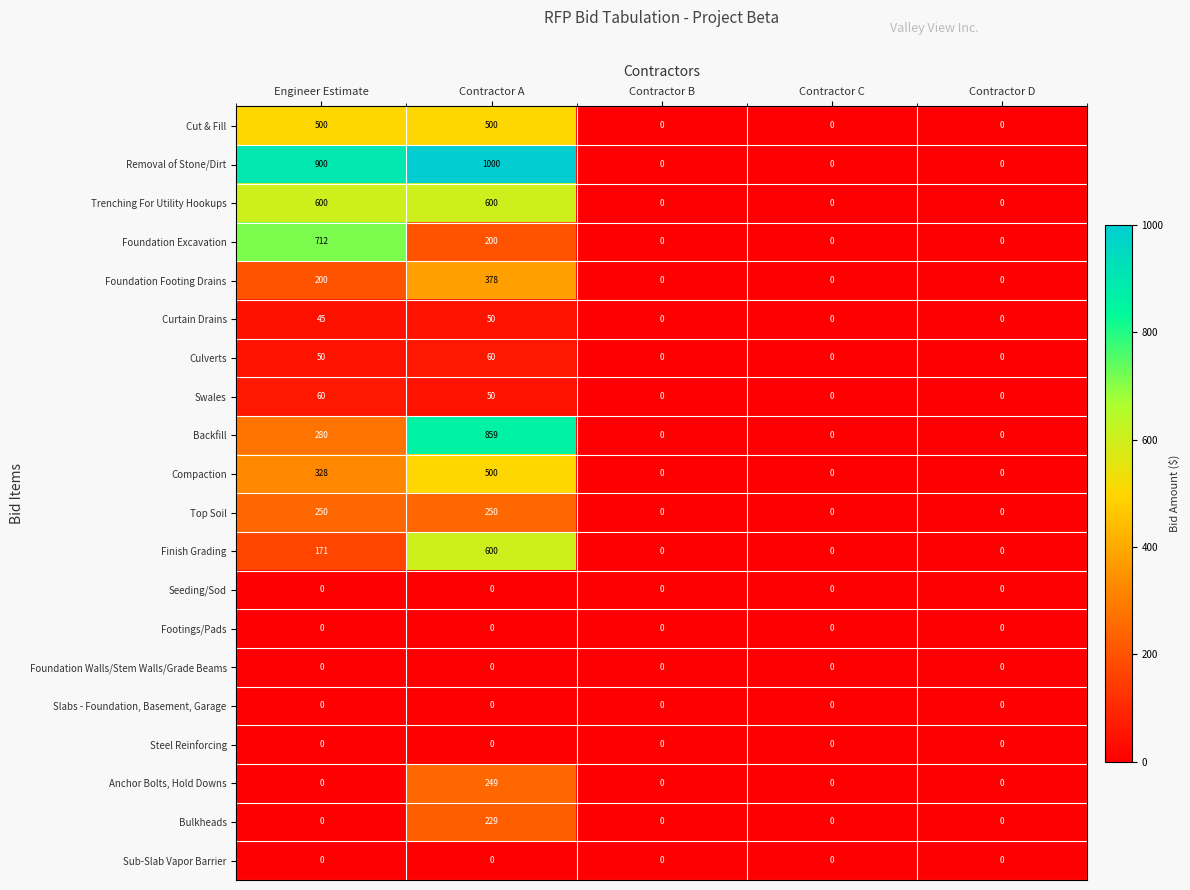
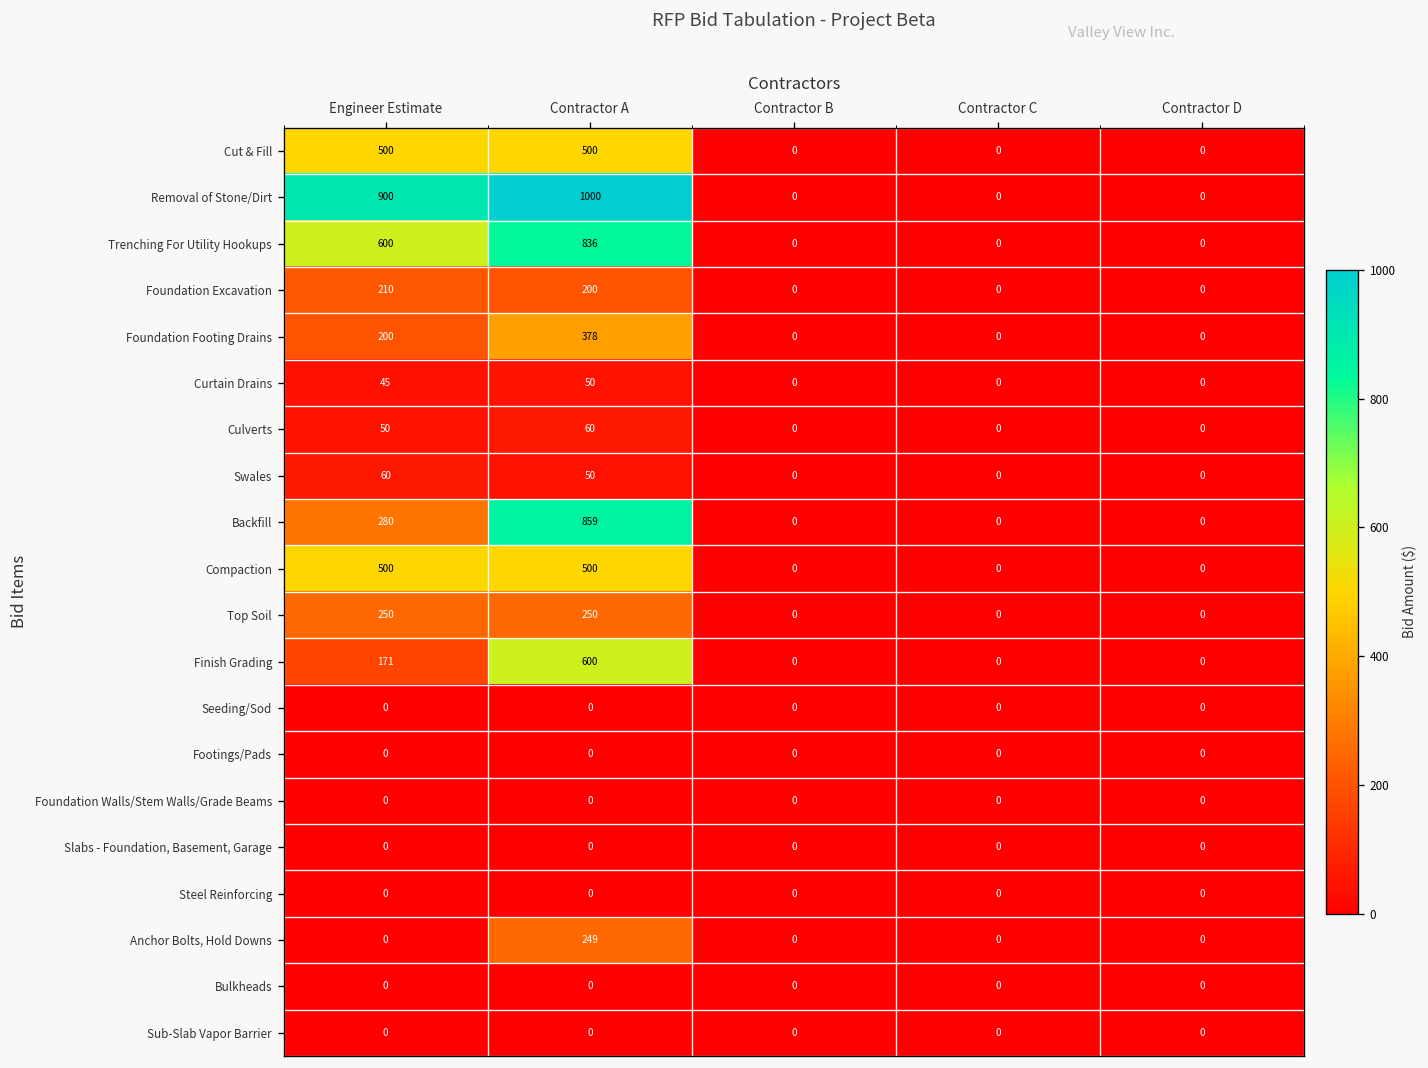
  {
    "Cut & Fill": {
      "Engineer Estimate": 500,
      "Contractor A": 500,
      "Contractor B": 0,
      "Contractor C": 0,
      "Contractor D": 0
    },
    "Removal of Stone/Dirt": {
      "Engineer Estimate": 900,
      "Contractor A": 1000,
      "Contractor B": 0,
      "Contractor C": 0,
      "Contractor D": 0
    },
    "Trenching For Utility Hookups": {
      "Engineer Estimate": 600,
-     "Contractor A": 600,
+     "Contractor A": 836,
      "Contractor B": 0,
      "Contractor C": 0,
      "Contractor D": 0
    },
    "Foundation Excavation": {
-     "Engineer Estimate": 712,
+     "Engineer Estimate": 210,
      "Contractor A": 200,
      "Contractor B": 0,
      "Contractor C": 0,
      "Contractor D": 0
    },
    "Foundation Footing Drains": {
      "Engineer Estimate": 200,
      "Contractor A": 378,
      "Contractor B": 0,
      "Contractor C": 0,
      "Contractor D": 0
    },
    "Curtain Drains": {
      "Engineer Estimate": 45,
      "Contractor A": 50,
      "Contractor B": 0,
      "Contractor C": 0,
      "Contractor D": 0
    },
    "Culverts": {
      "Engineer Estimate": 50,
      "Contractor A": 60,
      "Contractor B": 0,
      "Contractor C": 0,
      "Contractor D": 0
    },
    "Swales": {
      "Engineer Estimate": 60,
      "Contractor A": 50,
      "Contractor B": 0,
      "Contractor C": 0,
      "Contractor D": 0
    },
    "Backfill": {
      "Engineer Estimate": 280,
      "Contractor A": 859,
      "Contractor B": 0,
      "Contractor C": 0,
      "Contractor D": 0
    },
    "Compaction": {
-     "Engineer Estimate": 328,
+     "Engineer Estimate": 500,
      "Contractor A": 500,
      "Contractor B": 0,
      "Contractor C": 0,
      "Contractor D": 0
    },
    "Top Soil": {
      "Engineer Estimate": 250,
      "Contractor A": 250,
      "Contractor B": 0,
      "Contractor C": 0,
      "Contractor D": 0
    },
    "Finish Grading": {
      "Engineer Estimate": 171,
      "Contractor A": 600,
      "Contractor B": 0,
      "Contractor C": 0,
      "Contractor D": 0
    },
    "Seeding/Sod": {
      "Engineer Estimate": 0,
      "Contractor A": 0,
      "Contractor B": 0,
      "Contractor C": 0,
      "Contractor D": 0
    },
    "Footings/Pads": {
      "Engineer Estimate": 0,
      "Contractor A": 0,
      "Contractor B": 0,
      "Contractor C": 0,
      "Contractor D": 0
    },
    "Foundation Walls/Stem Walls/Grade Beams": {
      "Engineer Estimate": 0,
      "Contractor A": 0,
      "Contractor B": 0,
      "Contractor C": 0,
      "Contractor D": 0
    },
    "Slabs - Foundation, Basement, Garage": {
      "Engineer Estimate": 0,
      "Contractor A": 0,
      "Contractor B": 0,
      "Contractor C": 0,
      "Contractor D": 0
    },
    "Steel Reinforcing": {
      "Engineer Estimate": 0,
      "Contractor A": 0,
      "Contractor B": 0,
      "Contractor C": 0,
      "Contractor D": 0
    },
    "Anchor Bolts, Hold Downs": {
      "Engineer Estimate": 0,
      "Contractor A": 249,
      "Contractor B": 0,
      "Contractor C": 0,
      "Contractor D": 0
    },
    "Bulkheads": {
      "Engineer Estimate": 0,
-     "Contractor A": 229,
+     "Contractor A": 0,
      "Contractor B": 0,
      "Contractor C": 0,
      "Contractor D": 0
    },
    "Sub-Slab Vapor Barrier": {
      "Engineer Estimate": 0,
      "Contractor A": 0,
      "Contractor B": 0,
      "Contractor C": 0,
      "Contractor D": 0
    }
  }
